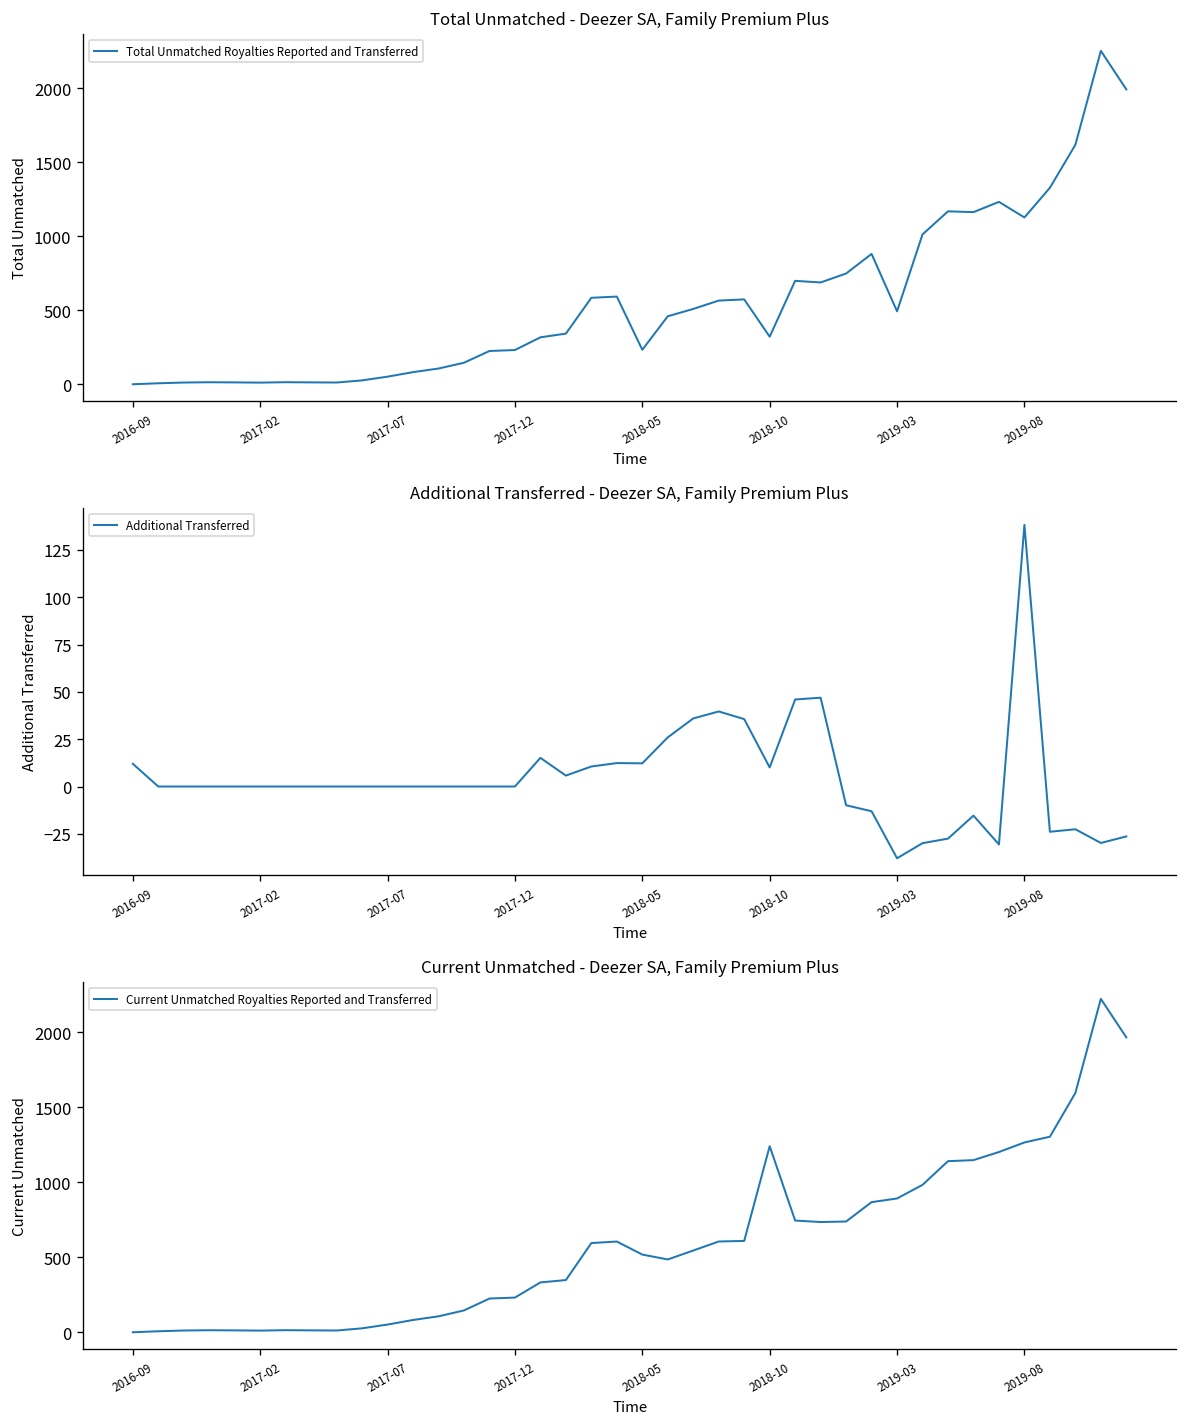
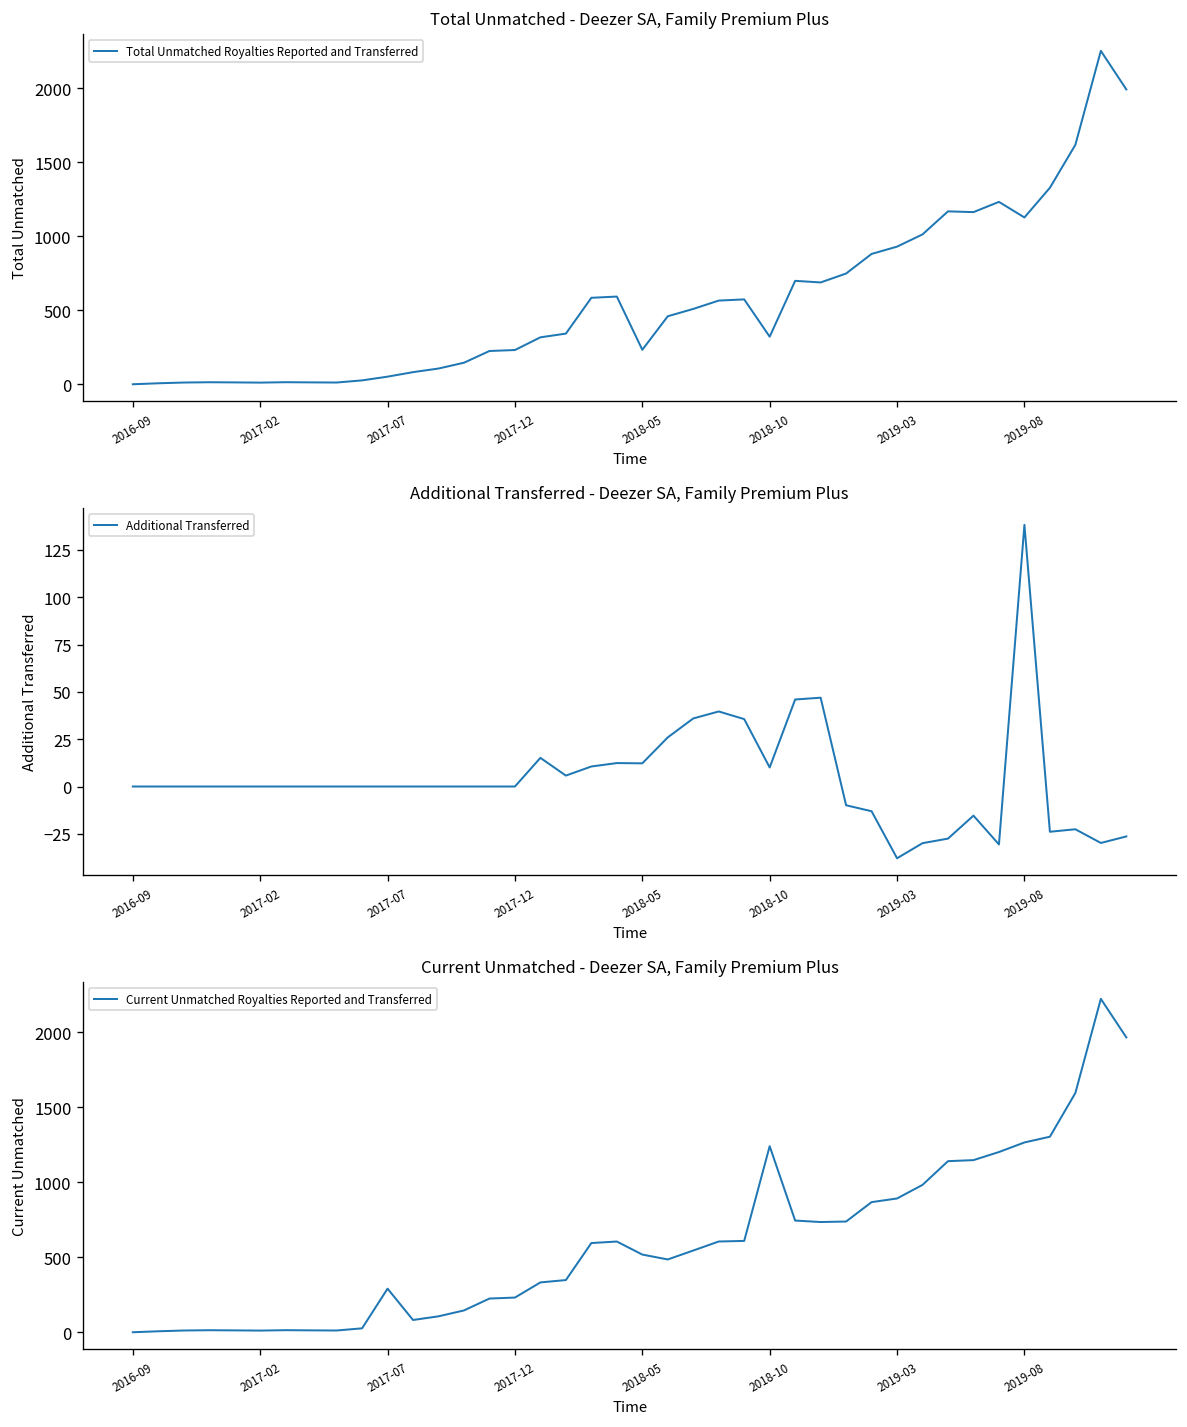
  {
    "Total Unmatched - Deezer SA, Family Premium Plus": {
      "2016-09": 0,
      "2017-02": 10,
      "2017-07": 50,
      "2017-12": 230,
      "2018-05": 230,
      "2018-10": 320,
-     "2019-03": 490,
+     "2019-03": 930,
      "2019-08": 1130
    },
    "Additional Transferred - Deezer SA, Family Premium Plus": {
-     "2016-09": 12,
+     "2016-09": 0,
      "2017-02": 0,
      "2017-07": 0,
      "2017-12": 0,
      "2018-05": 12,
      "2018-10": 10,
      "2019-03": -38,
      "2019-08": 138
    },
    "Current Unmatched - Deezer SA, Family Premium Plus": {
      "2016-09": 0,
      "2017-02": 10,
-     "2017-07": 50,
+     "2017-07": 290,
      "2017-12": 230,
      "2018-05": 520,
      "2018-10": 1240,
      "2019-03": 890,
      "2019-08": 1260
    }
  }
